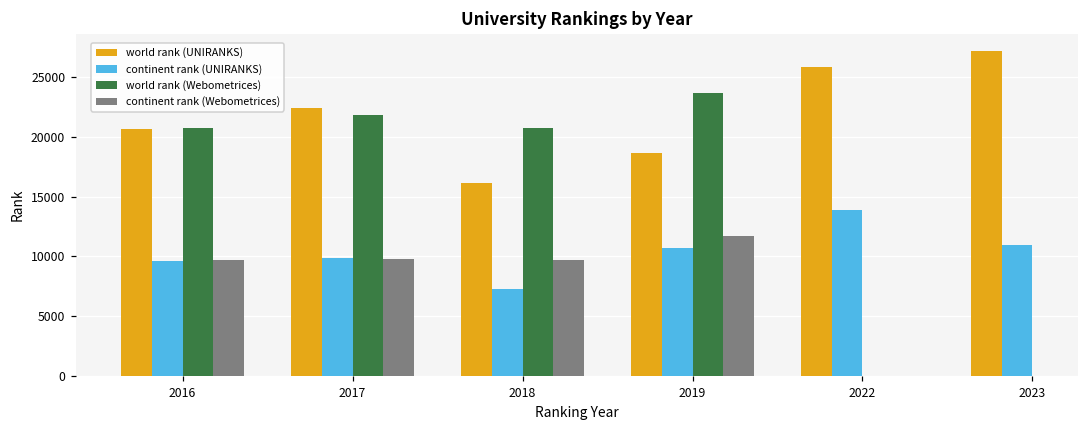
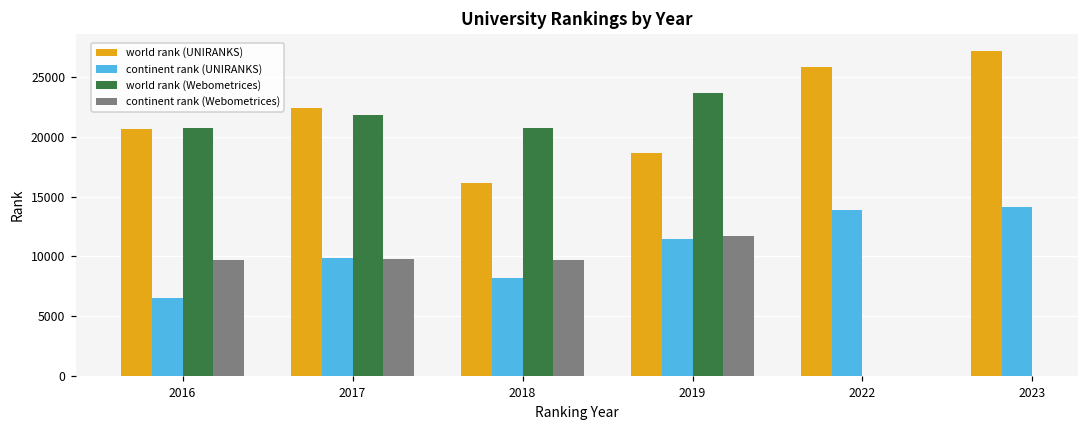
  {
    "world rank (UNIRANKS)": {
      "2016": 20600,
      "2017": 22400,
      "2018": 16100,
      "2019": 18600,
      "2022": 25900,
      "2023": 27200
    },
    "continent rank (UNIRANKS)": {
-     "2016": 9600,
+     "2016": 6500,
      "2017": 9900,
-     "2018": 7200,
-     "2019": 10700,
+     "2018": 8200,
+     "2019": 11500,
      "2022": 13900,
-     "2023": 10900
+     "2023": 14100
    }
  }
